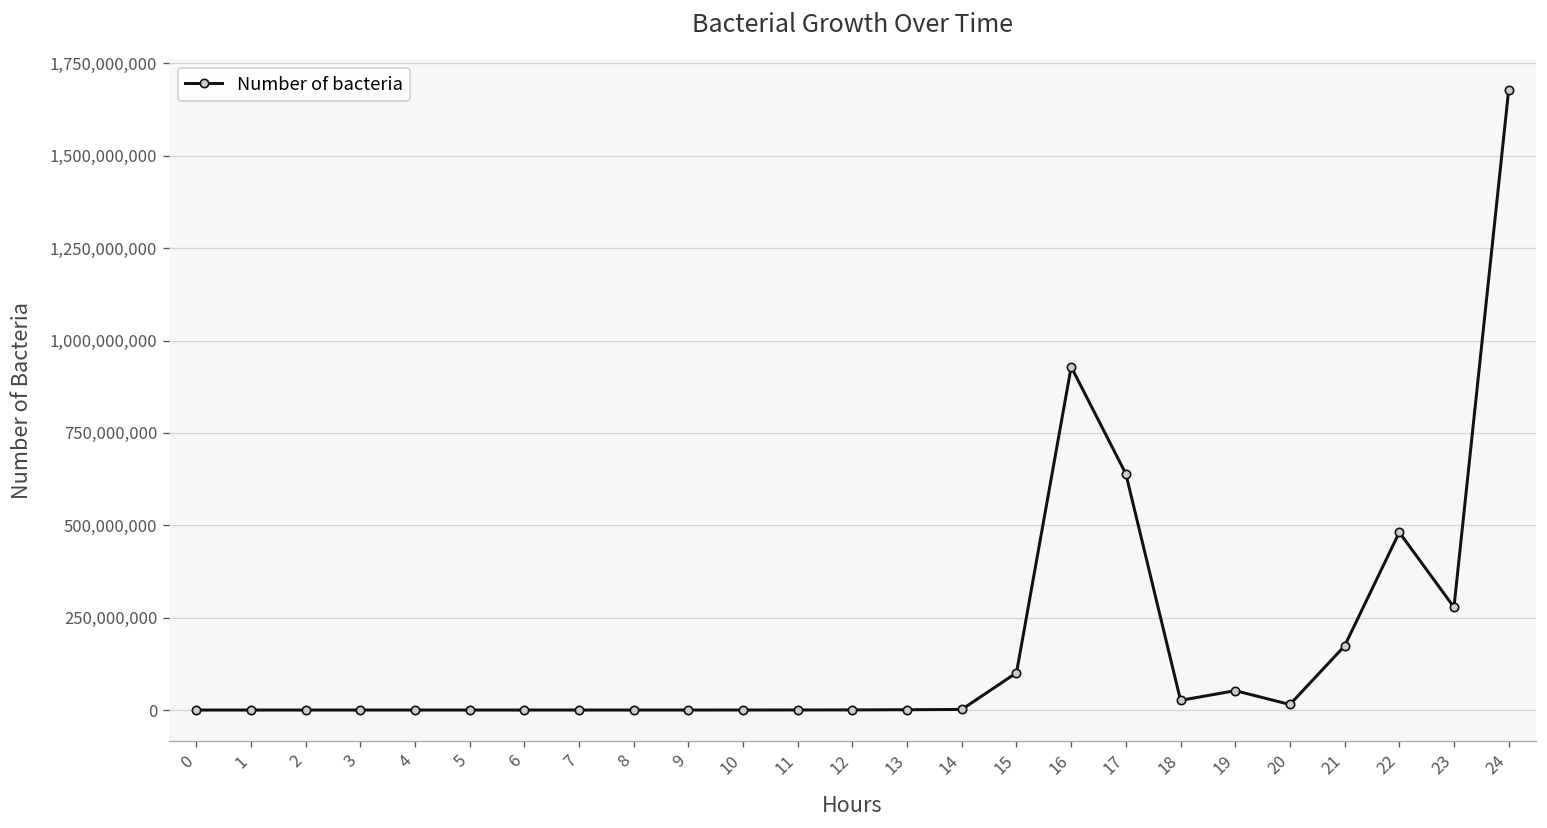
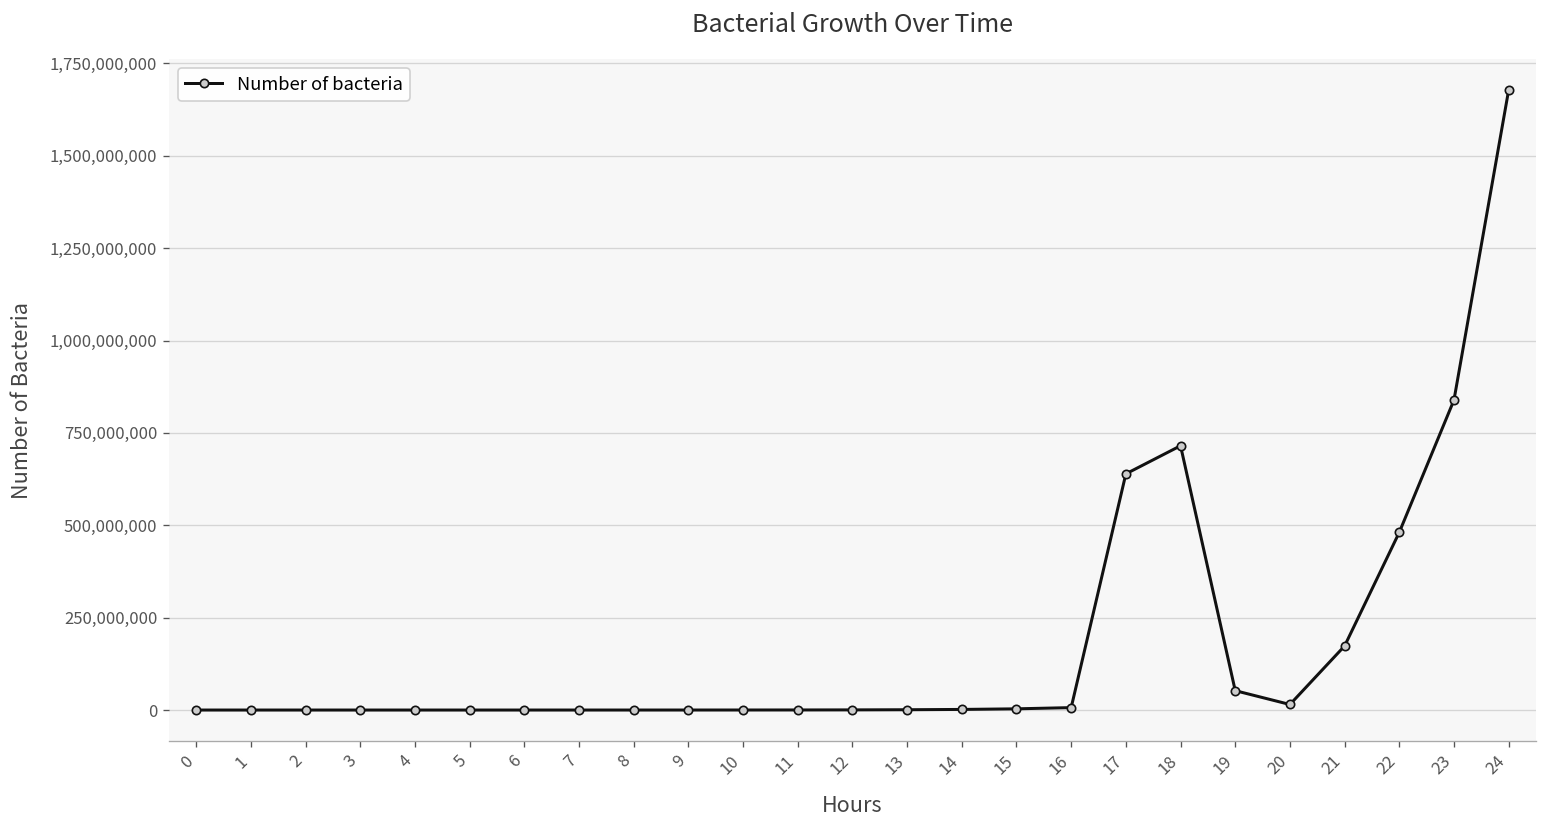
  {
    "0": "0",
    "1": "0",
    "2": "0",
    "3": "0",
    "4": "0",
    "5": "0",
    "6": "0",
    "7": "0",
    "8": "0",
    "9": "0",
    "10": "0",
    "11": "0",
    "12": "0",
    "13": "0",
    "14": "0",
-   "15": "100,000,000",
-   "16": "930,000,000",
+   "15": "0",
+   "16": "10,000,000",
    "17": "640,000,000",
-   "18": "30,000,000",
+   "18": "720,000,000",
    "19": "50,000,000",
    "20": "10,000,000",
    "21": "170,000,000",
    "22": "480,000,000",
-   "23": "280,000,000",
+   "23": "840,000,000",
    "24": "1,680,000,000"
  }
